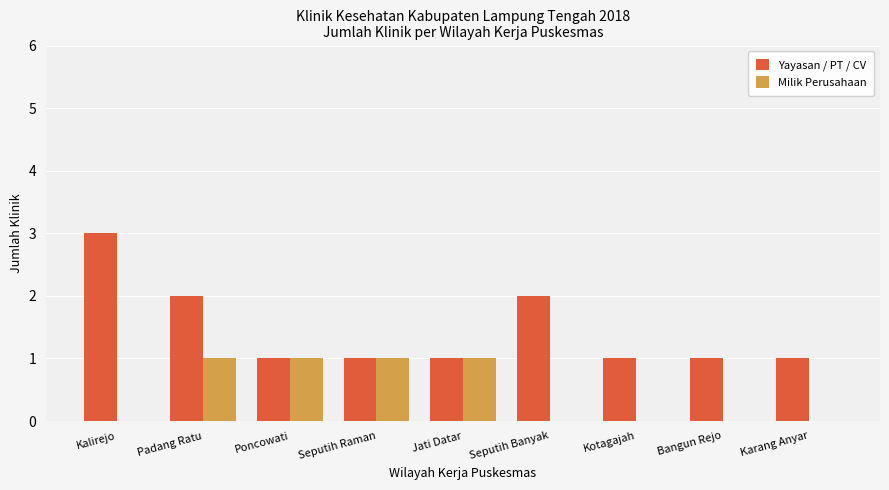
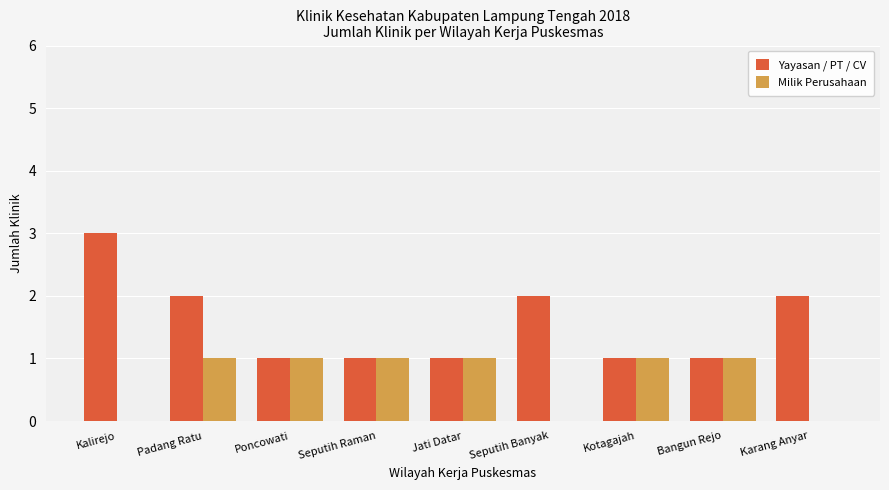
  {
    "Yayasan / PT / CV": {
      "Kalirejo": 3,
      "Padang Ratu": 2,
      "Poncowati": 1,
      "Seputih Raman": 1,
      "Jati Datar": 1,
      "Seputih Banyak": 2,
      "Kotagajah": 1,
      "Bangun Rejo": 1,
-     "Karang Anyar": 1
+     "Karang Anyar": 2
    },
    "Milik Perusahaan": {
      "Kalirejo": 0,
      "Padang Ratu": 1,
      "Poncowati": 1,
      "Seputih Raman": 1,
      "Jati Datar": 1,
      "Seputih Banyak": 0,
-     "Kotagajah": 0,
-     "Bangun Rejo": 0,
+     "Kotagajah": 1,
+     "Bangun Rejo": 1,
      "Karang Anyar": 0
    }
  }
